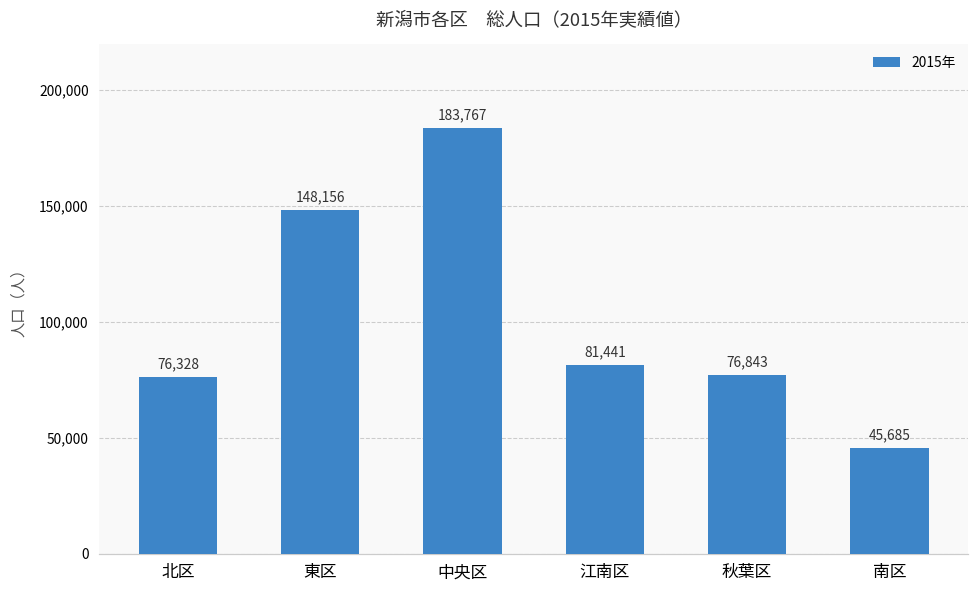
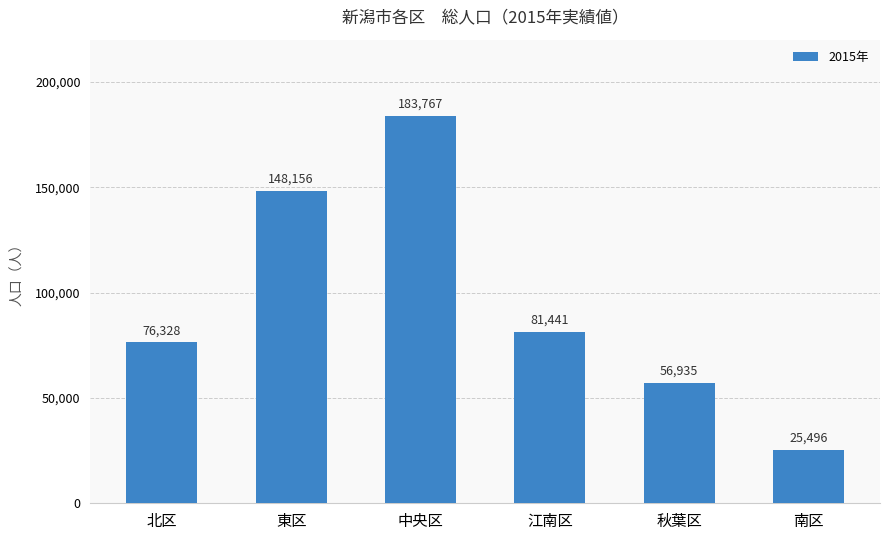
  {
    "北区": "76,328",
    "東区": "148,156",
    "中央区": "183,767",
    "江南区": "81,441",
-   "秋葉区": "76,843",
-   "南区": "45,685"
+   "秋葉区": "56,935",
+   "南区": "25,496"
  }
